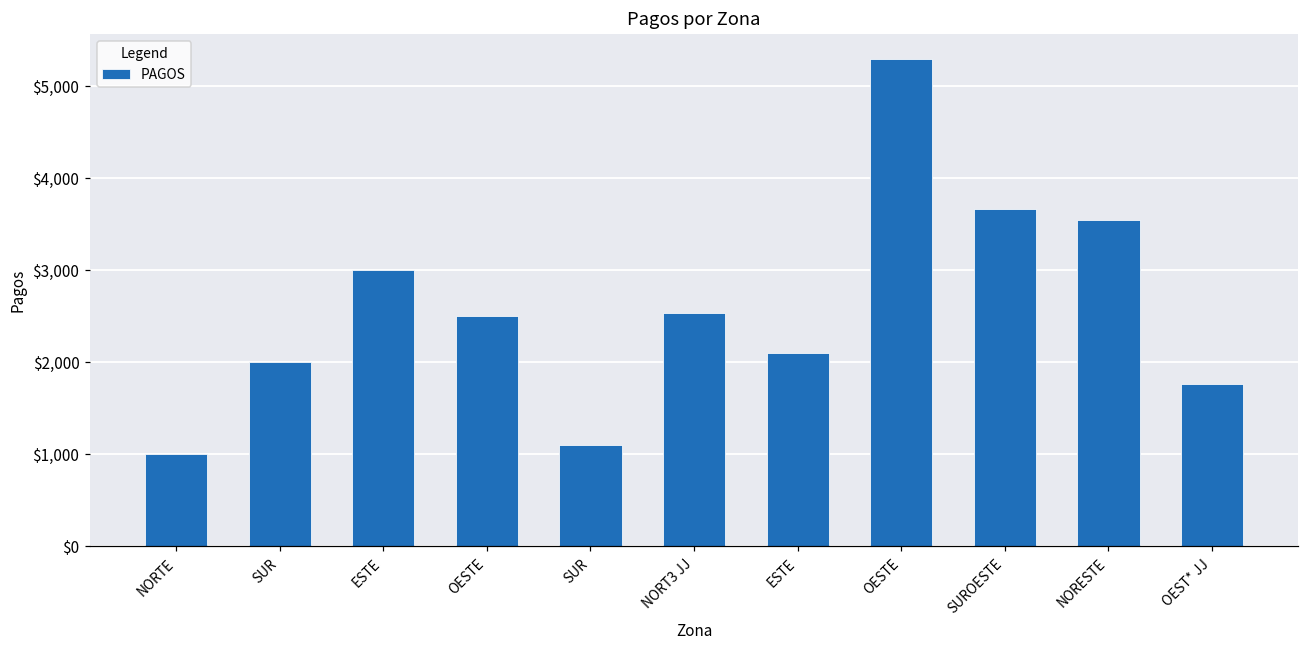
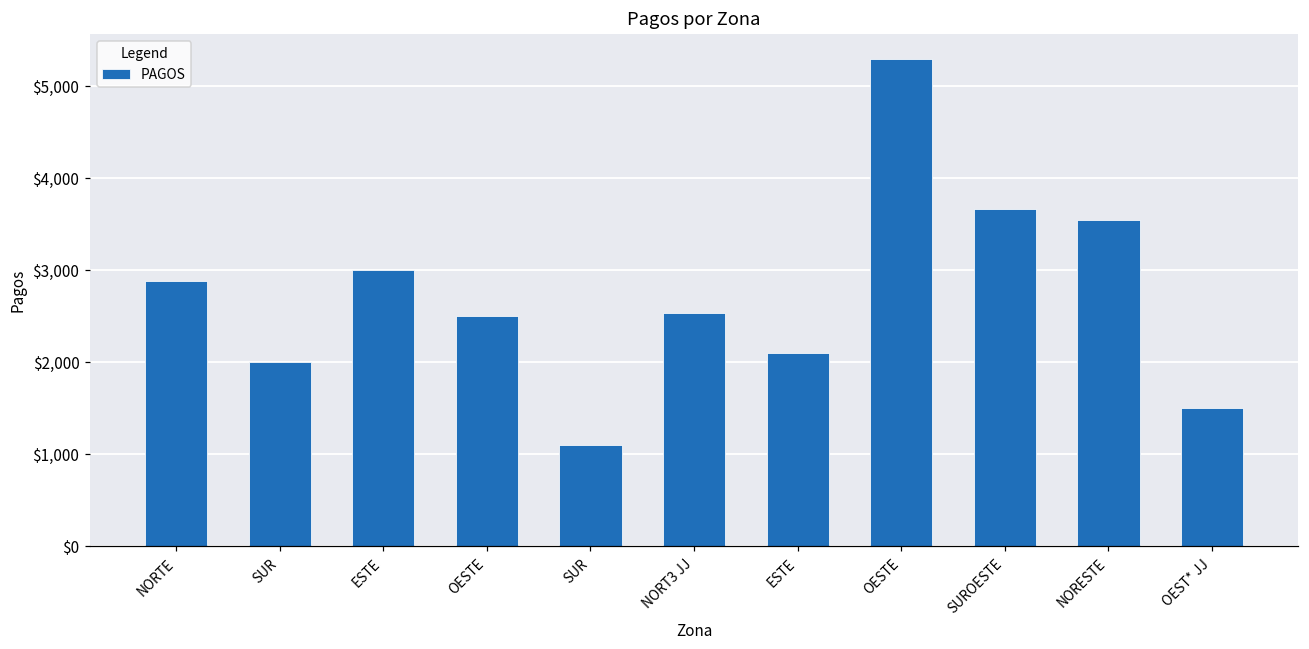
  {
-   "NORTE": "$1,000",
+   "NORTE": "$2,900",
    "NORT3 JJ": "$2,500",
    "SUROESTE": "$3,700",
    "NORESTE": "$3,500",
-   "OEST* JJ": "$1,800"
+   "OEST* JJ": "$1,500"
  }
